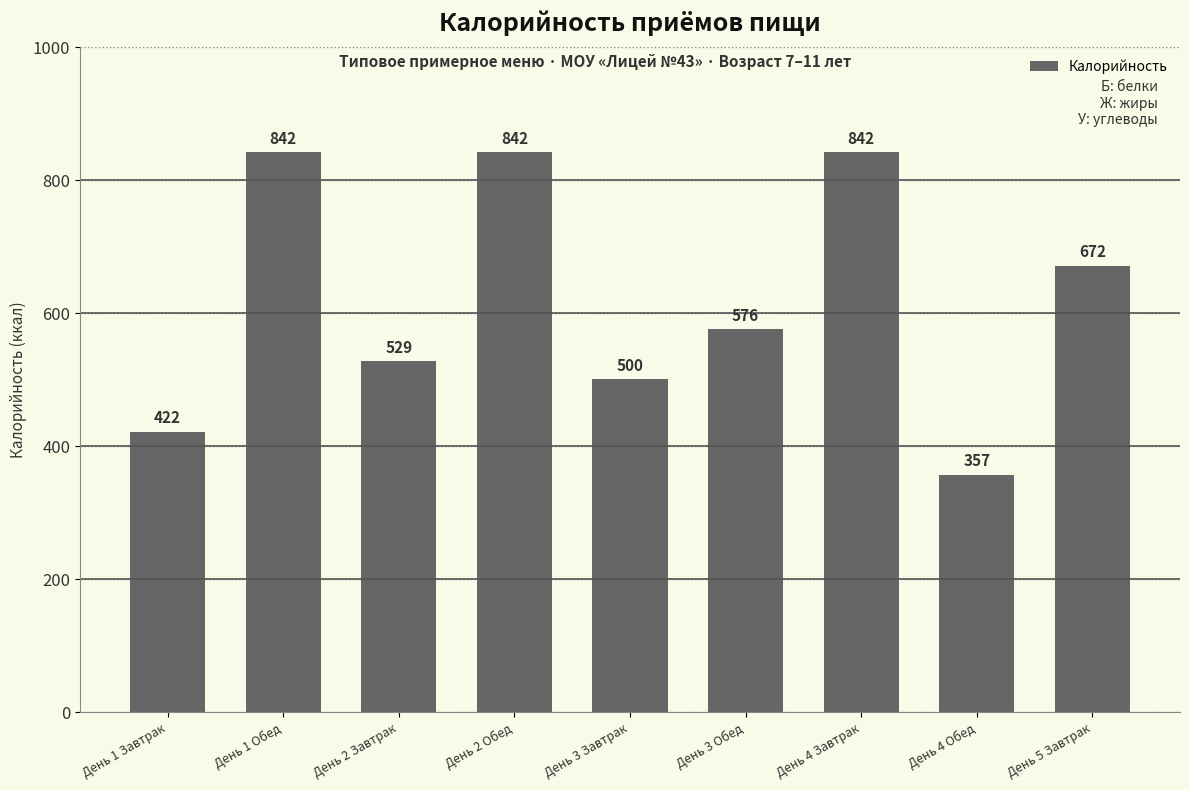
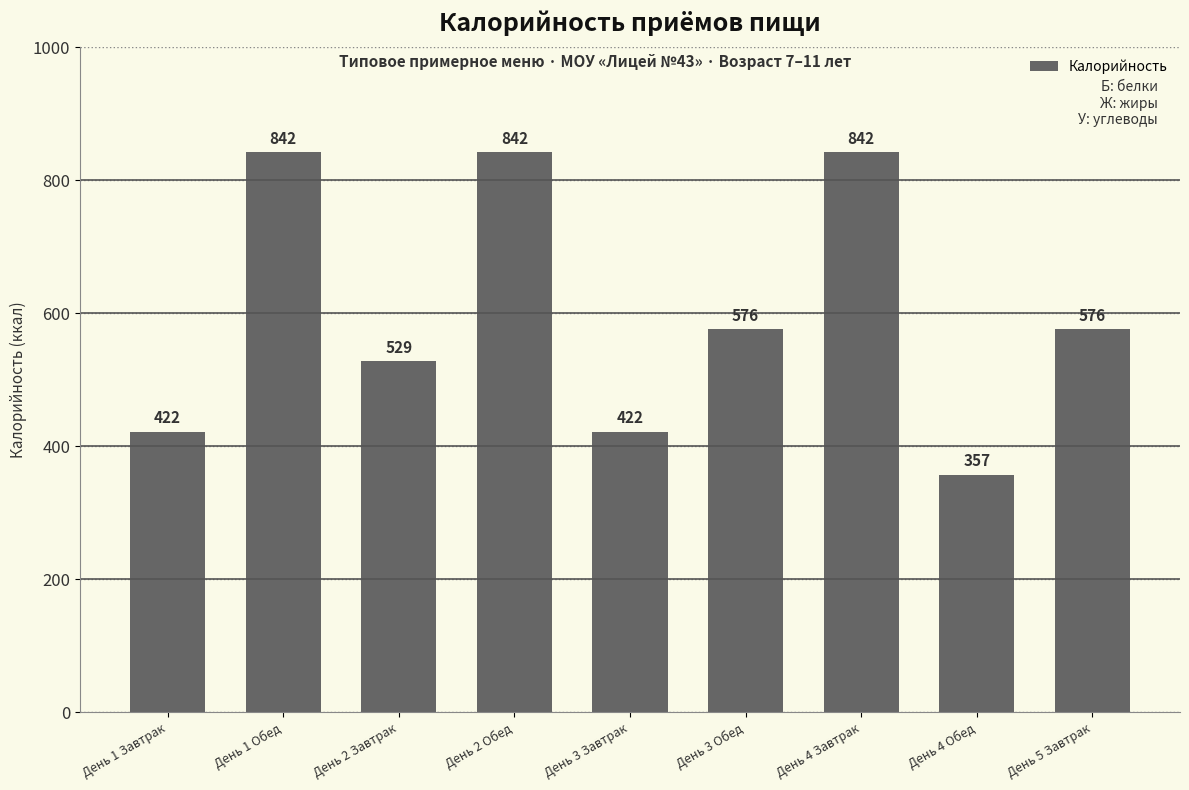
  {
    "День 1 Завтрак": 422,
    "День 1 Обед": 842,
    "День 2 Завтрак": 529,
    "День 2 Обед": 842,
-   "День 3 Завтрак": 500,
+   "День 3 Завтрак": 422,
    "День 3 Обед": 576,
    "День 4 Завтрак": 842,
    "День 4 Обед": 357,
-   "День 5 Завтрак": 672
+   "День 5 Завтрак": 576
  }
